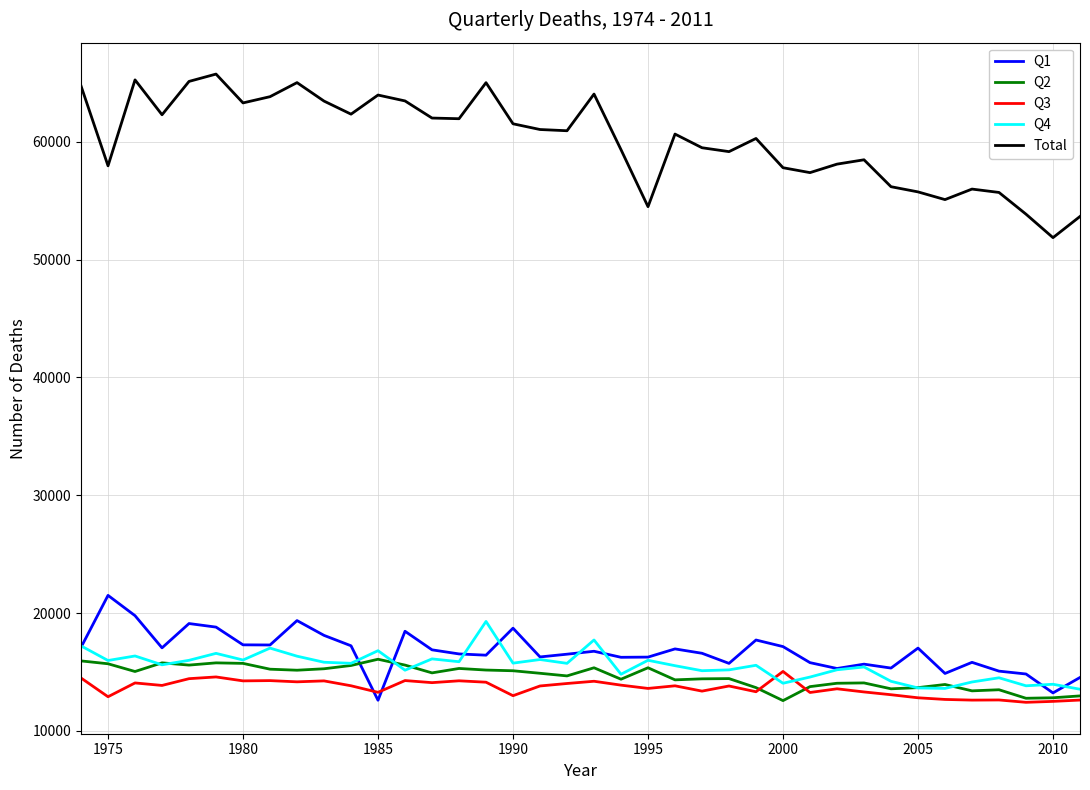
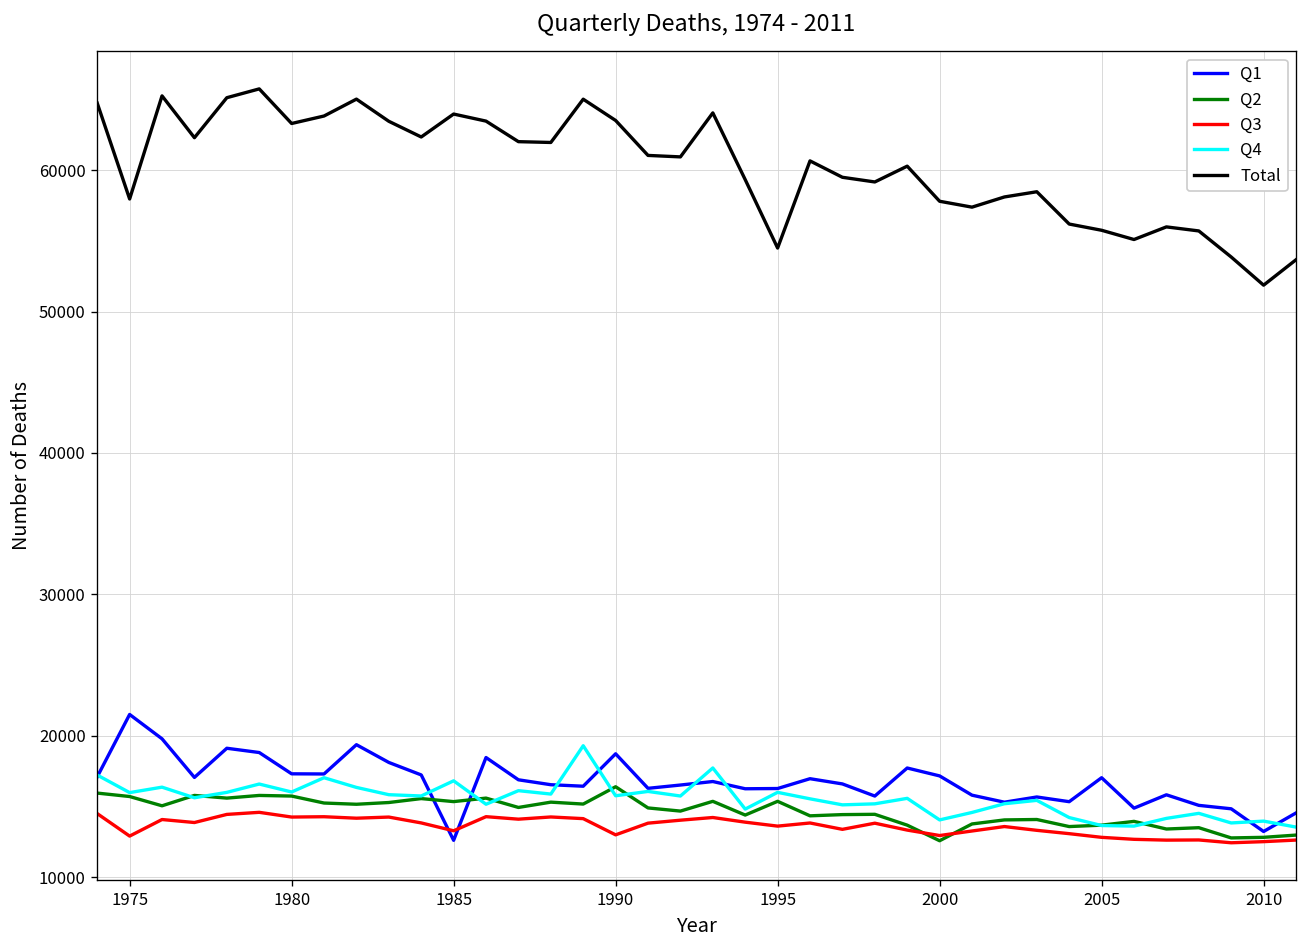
  {
    "Q1": {
      "1975": 21500,
      "1980": 17300,
      "1985": 12600,
      "1990": 18700,
      "1995": 16300,
      "2000": 17200,
      "2005": 17000,
      "2010": 13200
    },
    "Q2": {
      "1975": 15700,
      "1980": 15700,
-     "1985": 16100,
-     "1990": 15100,
+     "1985": 15300,
+     "1990": 16400,
      "1995": 15400,
      "2000": 12600,
      "2010": 12800
    },
    "Q3": {
      "1975": 12900,
      "1980": 14200,
      "1985": 13300,
      "1990": 13000,
      "1995": 13600,
-     "2000": 15000,
+     "2000": 12900,
      "2005": 12800,
      "2010": 12500
    },
    "Q4": {
      "1975": 16000,
      "1980": 16000,
      "1985": 16800,
      "1990": 15800,
      "1995": 16000,
      "2000": 14000,
      "2010": 14000
    },
    "Total": {
      "1975": 58000,
      "1980": 63300,
      "1985": 64000,
-     "1990": 61500,
+     "1990": 63500,
      "1995": 54500,
      "2000": 57800,
      "2005": 55700,
      "2010": 51900
    }
  }
